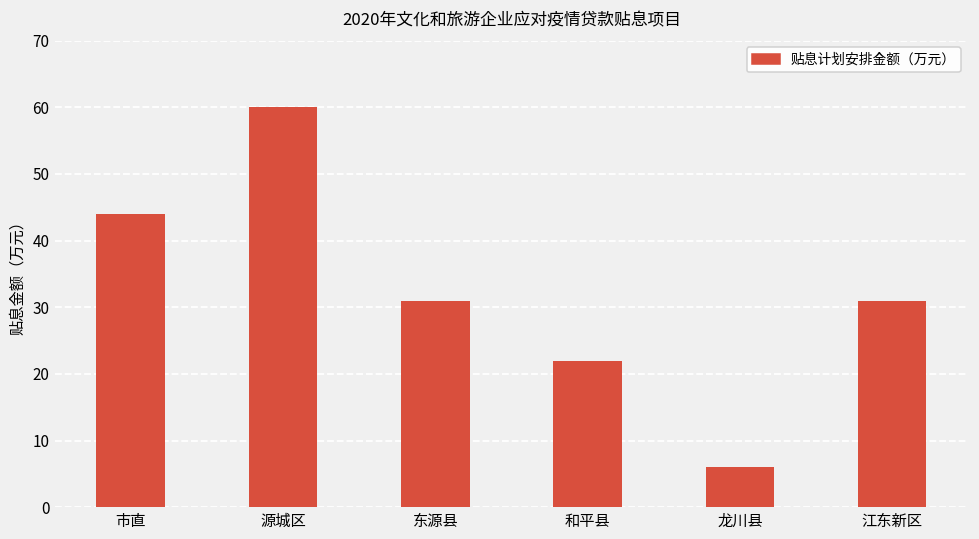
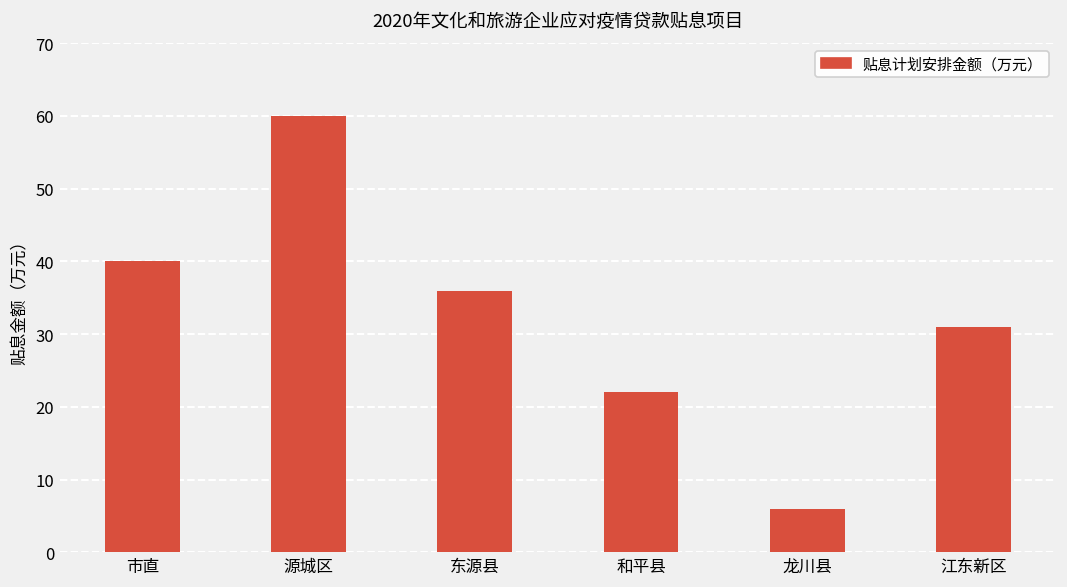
  {
-   "市直": 44,
+   "市直": 40,
    "源城区": 60,
-   "东源县": 31,
+   "东源县": 36,
    "和平县": 22,
    "龙川县": 6,
    "江东新区": 31
  }
